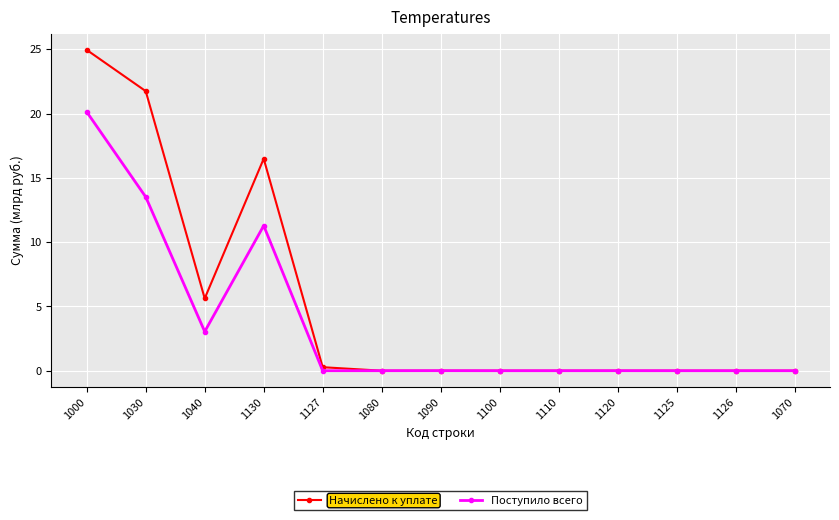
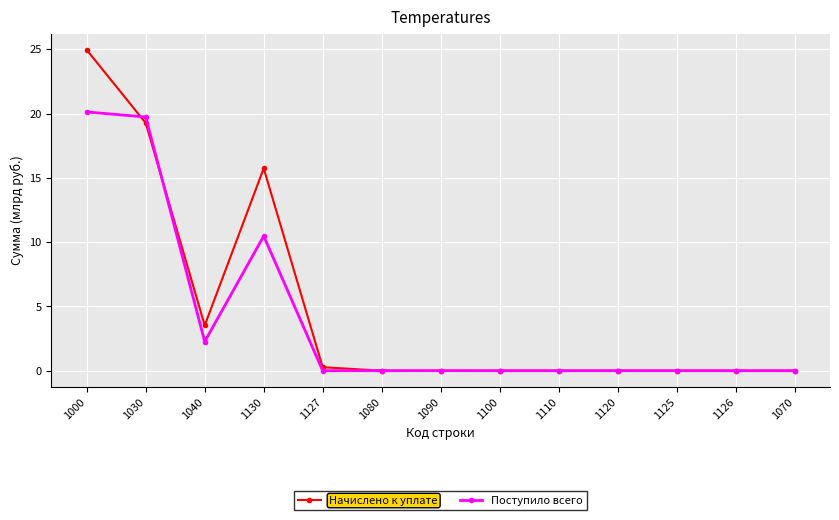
  {
    "Начислено к уплате": {
      "1000": 24.9,
-     "1030": 21.7,
-     "1040": 5.6,
-     "1130": 16.5,
+     "1030": 19.3,
+     "1040": 3.5,
+     "1130": 15.7,
      "1127": 0.3
    },
    "Поступило всего": {
      "1000": 20.1,
-     "1030": 13.5,
-     "1040": 3.0,
-     "1130": 11.3,
+     "1030": 19.7,
+     "1040": 2.3,
+     "1130": 10.5,
      "1127": 0.0
    }
  }
